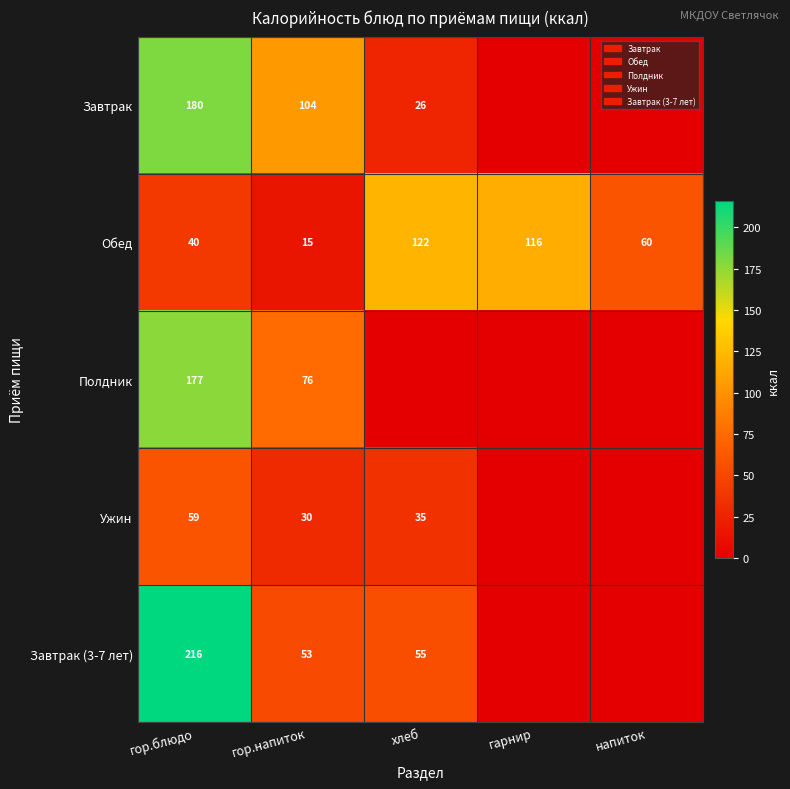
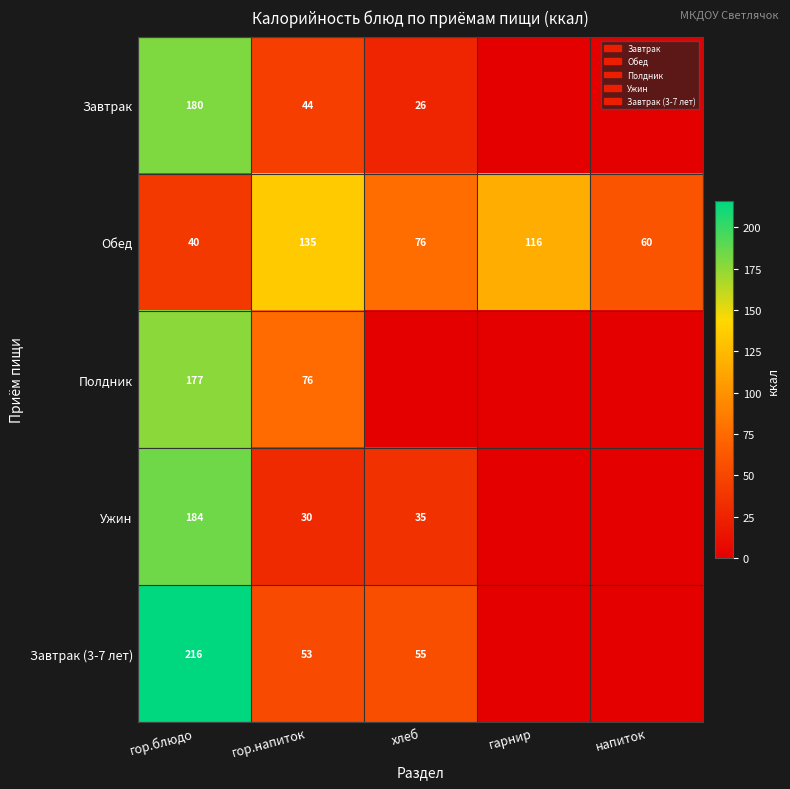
  {
    "Завтрак": {
      "гор.блюдо": 180,
-     "гор.напиток": 104,
+     "гор.напиток": 44,
      "хлеб": 26
    },
    "Обед": {
      "гор.блюдо": 40,
-     "гор.напиток": 15,
-     "хлеб": 122,
+     "гор.напиток": 135,
+     "хлеб": 76,
      "гарнир": 116,
      "напиток": 60
    },
    "Полдник": {
      "гор.блюдо": 177,
      "гор.напиток": 76
    },
    "Ужин": {
-     "гор.блюдо": 59,
+     "гор.блюдо": 184,
      "гор.напиток": 30,
      "хлеб": 35
    },
    "Завтрак (3-7 лет)": {
      "гор.блюдо": 216,
      "гор.напиток": 53,
      "хлеб": 55
    }
  }
